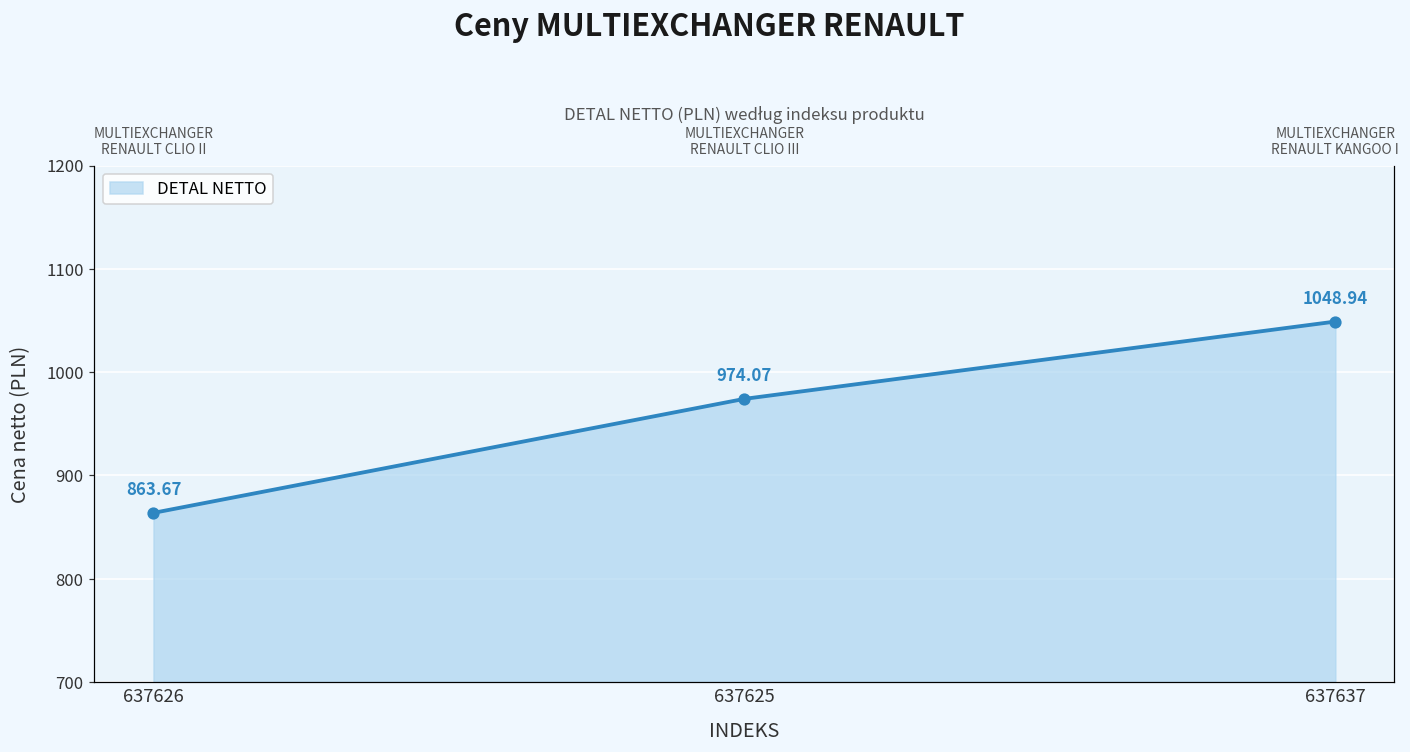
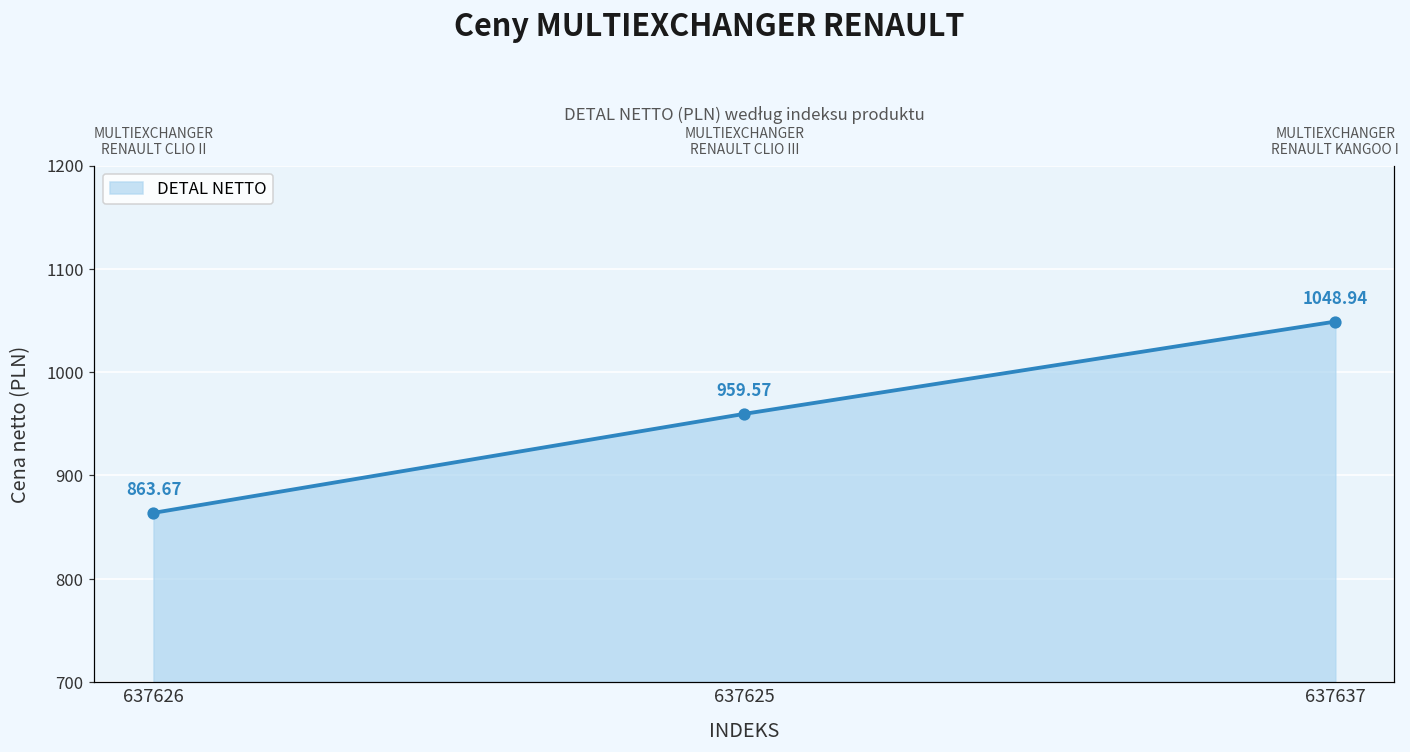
  {
    "637626": 863.67,
-   "637625": 974.07,
+   "637625": 959.57,
    "637637": 1048.94
  }
